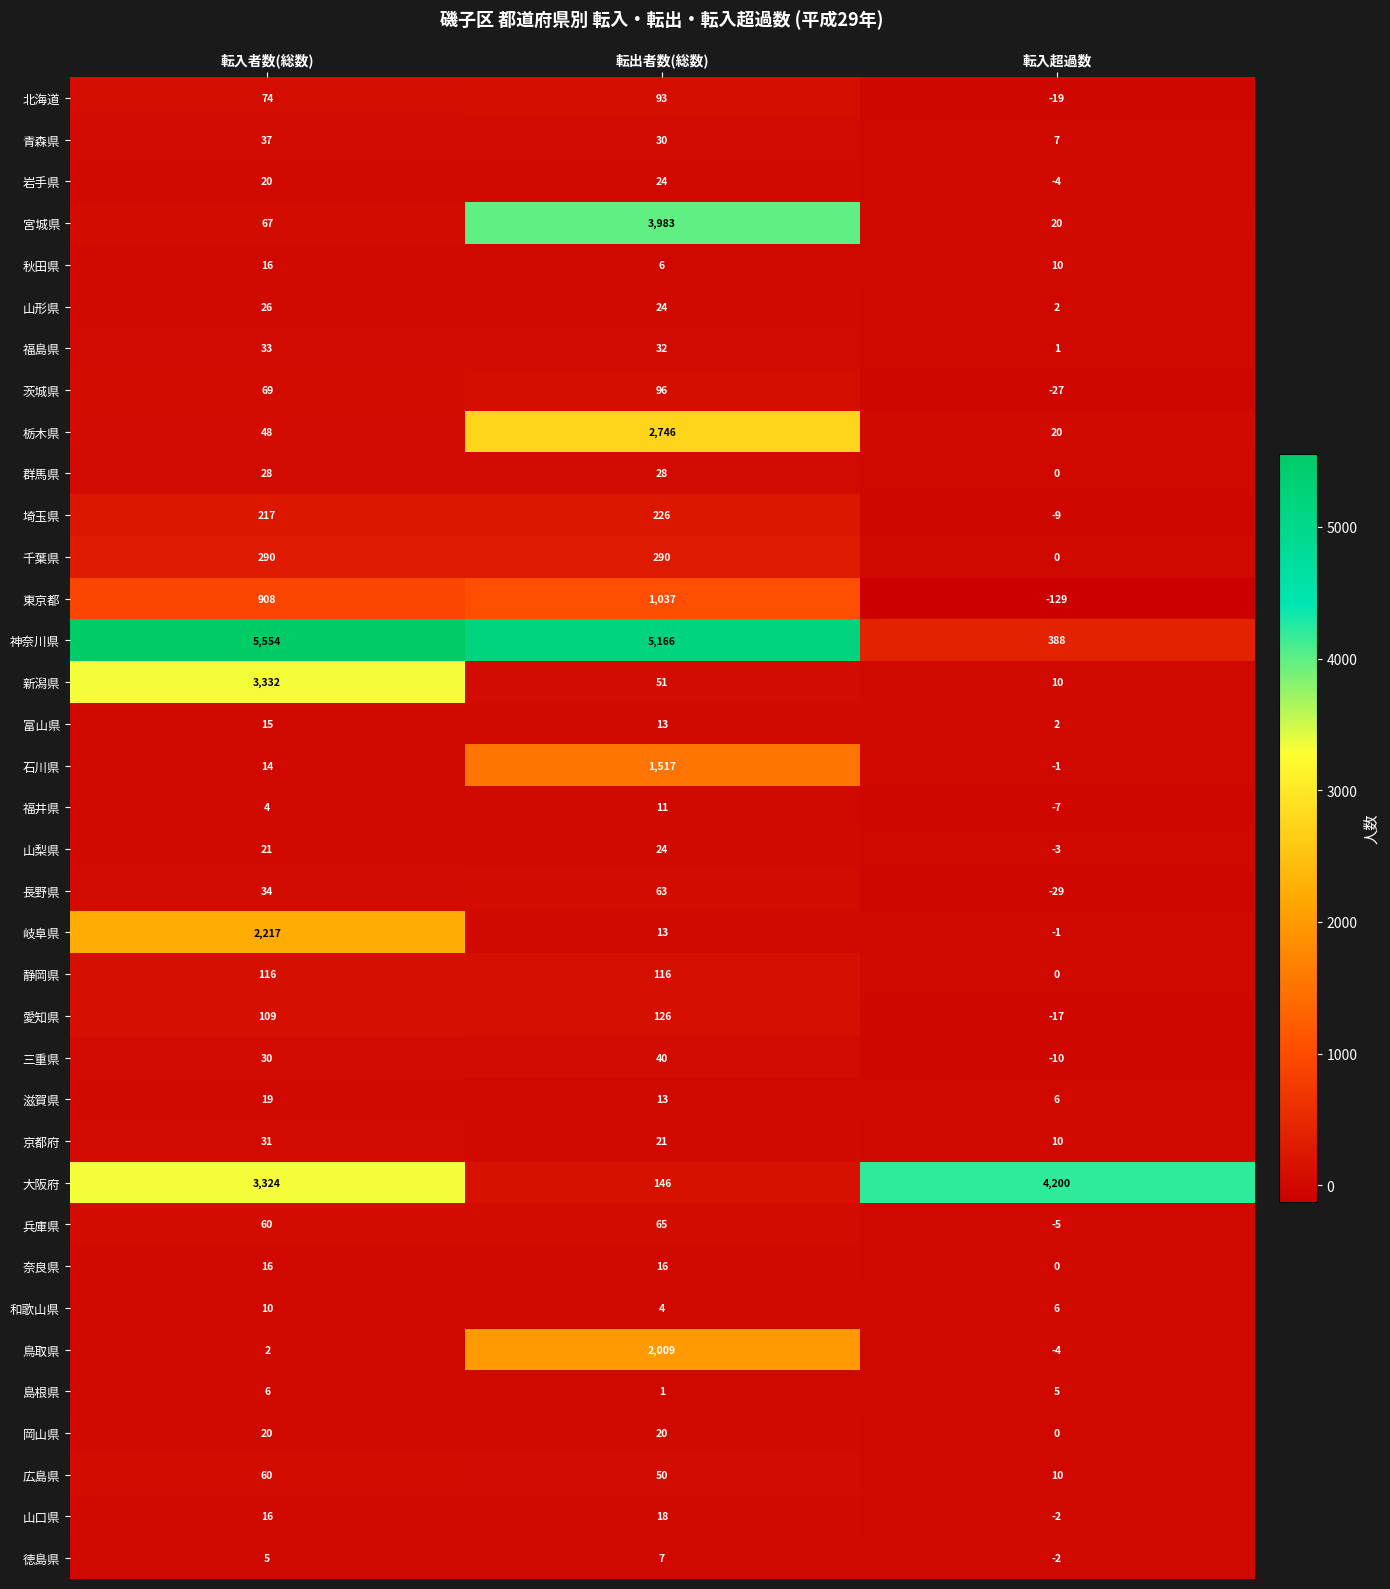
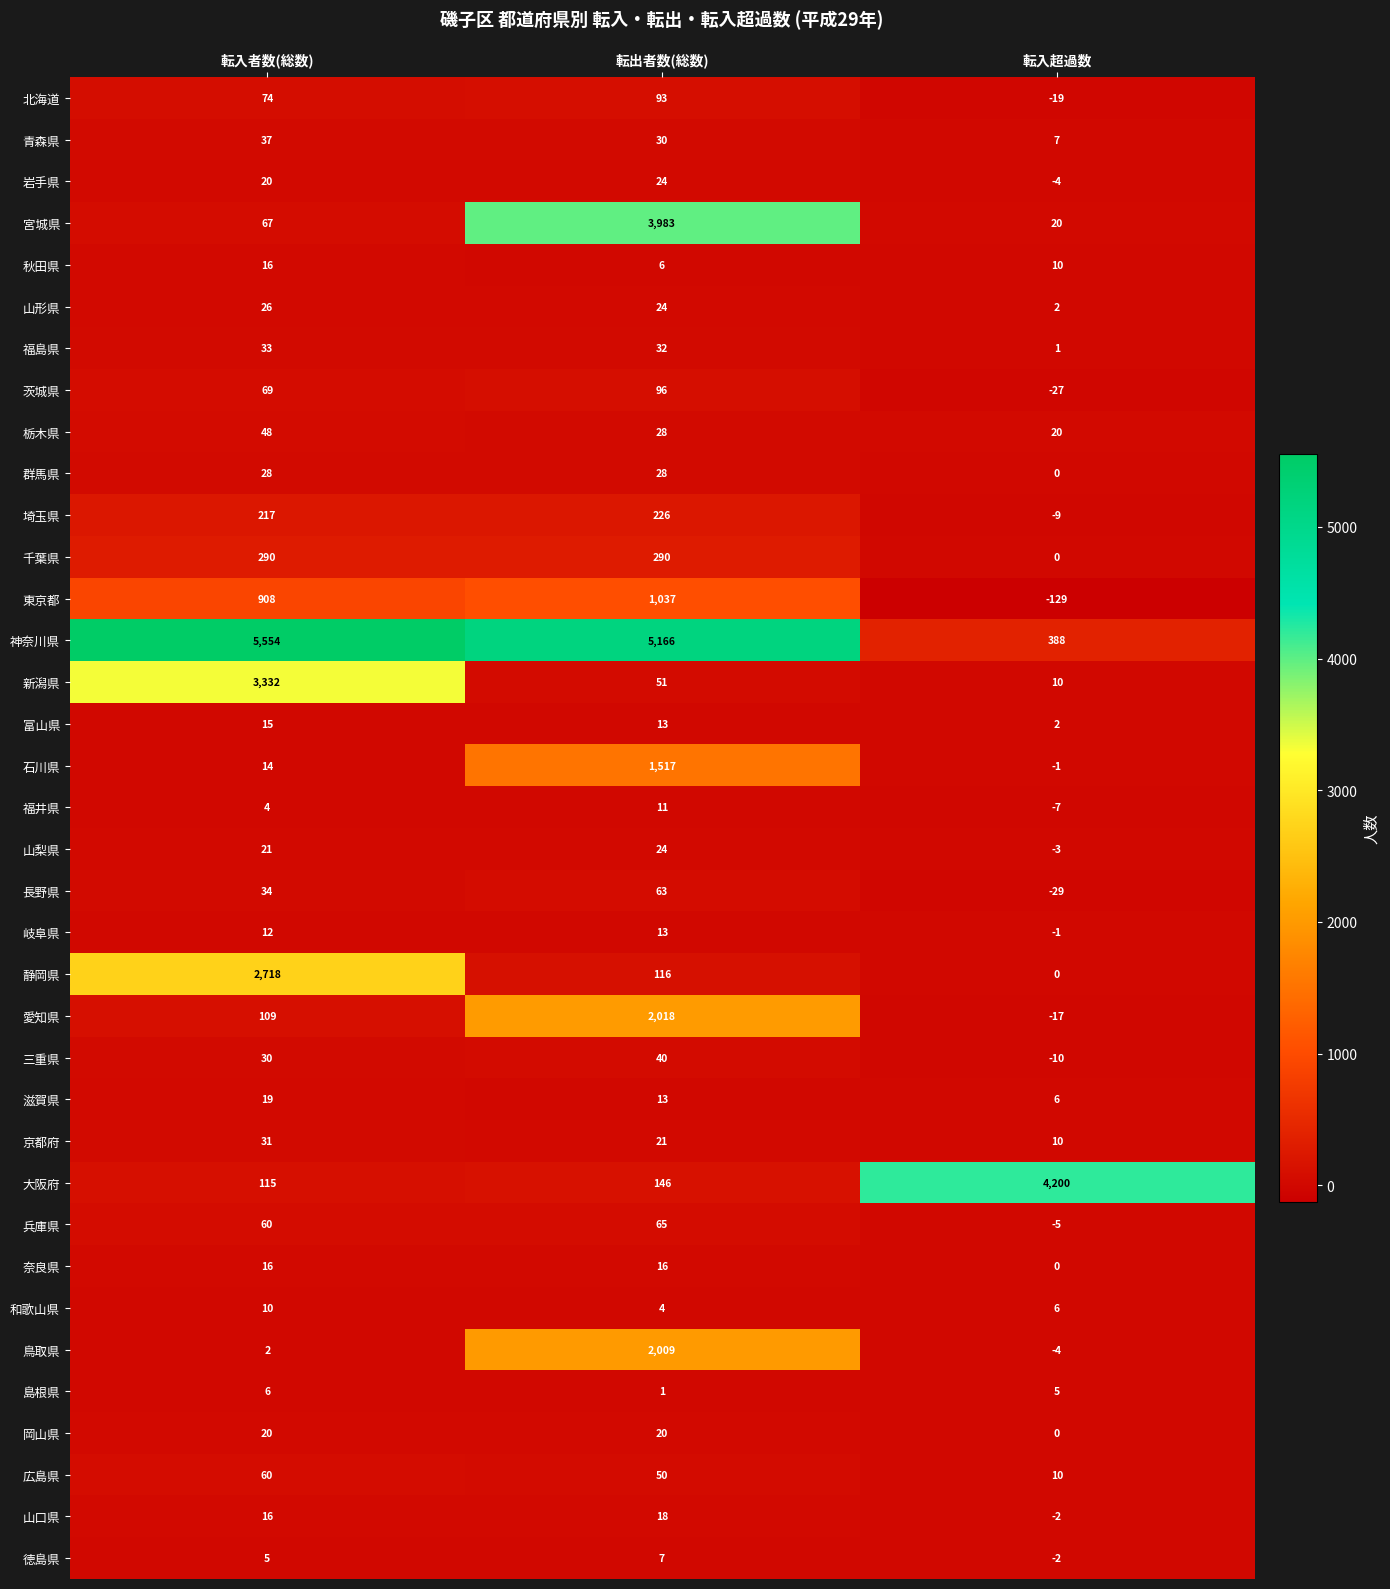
  {
    "北海道": {
      "転入者数(総数)": "74",
      "転出者数(総数)": "93",
      "転入超過数": "-19"
    },
    "青森県": {
      "転入者数(総数)": "37",
      "転出者数(総数)": "30",
      "転入超過数": "7"
    },
    "岩手県": {
      "転入者数(総数)": "20",
      "転出者数(総数)": "24",
      "転入超過数": "-4"
    },
    "宮城県": {
      "転入者数(総数)": "67",
      "転出者数(総数)": "3,983",
      "転入超過数": "20"
    },
    "秋田県": {
      "転入者数(総数)": "16",
      "転出者数(総数)": "6",
      "転入超過数": "10"
    },
    "山形県": {
      "転入者数(総数)": "26",
      "転出者数(総数)": "24",
      "転入超過数": "2"
    },
    "福島県": {
      "転入者数(総数)": "33",
      "転出者数(総数)": "32",
      "転入超過数": "1"
    },
    "茨城県": {
      "転入者数(総数)": "69",
      "転出者数(総数)": "96",
      "転入超過数": "-27"
    },
    "栃木県": {
      "転入者数(総数)": "48",
-     "転出者数(総数)": "2,746",
+     "転出者数(総数)": "28",
      "転入超過数": "20"
    },
    "群馬県": {
      "転入者数(総数)": "28",
      "転出者数(総数)": "28",
      "転入超過数": "0"
    },
    "埼玉県": {
      "転入者数(総数)": "217",
      "転出者数(総数)": "226",
      "転入超過数": "-9"
    },
    "千葉県": {
      "転入者数(総数)": "290",
      "転出者数(総数)": "290",
      "転入超過数": "0"
    },
    "東京都": {
      "転入者数(総数)": "908",
      "転出者数(総数)": "1,037",
      "転入超過数": "-129"
    },
    "神奈川県": {
      "転入者数(総数)": "5,554",
      "転出者数(総数)": "5,166",
      "転入超過数": "388"
    },
    "新潟県": {
      "転入者数(総数)": "3,332",
      "転出者数(総数)": "51",
      "転入超過数": "10"
    },
    "富山県": {
      "転入者数(総数)": "15",
      "転出者数(総数)": "13",
      "転入超過数": "2"
    },
    "石川県": {
      "転入者数(総数)": "14",
      "転出者数(総数)": "1,517",
      "転入超過数": "-1"
    },
    "福井県": {
      "転入者数(総数)": "4",
      "転出者数(総数)": "11",
      "転入超過数": "-7"
    },
    "山梨県": {
      "転入者数(総数)": "21",
      "転出者数(総数)": "24",
      "転入超過数": "-3"
    },
    "長野県": {
      "転入者数(総数)": "34",
      "転出者数(総数)": "63",
      "転入超過数": "-29"
    },
    "岐阜県": {
-     "転入者数(総数)": "2,217",
+     "転入者数(総数)": "12",
      "転出者数(総数)": "13",
      "転入超過数": "-1"
    },
    "静岡県": {
-     "転入者数(総数)": "116",
+     "転入者数(総数)": "2,718",
      "転出者数(総数)": "116",
      "転入超過数": "0"
    },
    "愛知県": {
      "転入者数(総数)": "109",
-     "転出者数(総数)": "126",
+     "転出者数(総数)": "2,018",
      "転入超過数": "-17"
    },
    "三重県": {
      "転入者数(総数)": "30",
      "転出者数(総数)": "40",
      "転入超過数": "-10"
    },
    "滋賀県": {
      "転入者数(総数)": "19",
      "転出者数(総数)": "13",
      "転入超過数": "6"
    },
    "京都府": {
      "転入者数(総数)": "31",
      "転出者数(総数)": "21",
      "転入超過数": "10"
    },
    "大阪府": {
-     "転入者数(総数)": "3,324",
+     "転入者数(総数)": "115",
      "転出者数(総数)": "146",
      "転入超過数": "4,200"
    },
    "兵庫県": {
      "転入者数(総数)": "60",
      "転出者数(総数)": "65",
      "転入超過数": "-5"
    },
    "奈良県": {
      "転入者数(総数)": "16",
      "転出者数(総数)": "16",
      "転入超過数": "0"
    },
    "和歌山県": {
      "転入者数(総数)": "10",
      "転出者数(総数)": "4",
      "転入超過数": "6"
    },
    "鳥取県": {
      "転入者数(総数)": "2",
      "転出者数(総数)": "2,009",
      "転入超過数": "-4"
    },
    "島根県": {
      "転入者数(総数)": "6",
      "転出者数(総数)": "1",
      "転入超過数": "5"
    },
    "岡山県": {
      "転入者数(総数)": "20",
      "転出者数(総数)": "20",
      "転入超過数": "0"
    },
    "広島県": {
      "転入者数(総数)": "60",
      "転出者数(総数)": "50",
      "転入超過数": "10"
    },
    "山口県": {
      "転入者数(総数)": "16",
      "転出者数(総数)": "18",
      "転入超過数": "-2"
    },
    "徳島県": {
      "転入者数(総数)": "5",
      "転出者数(総数)": "7",
      "転入超過数": "-2"
    }
  }
